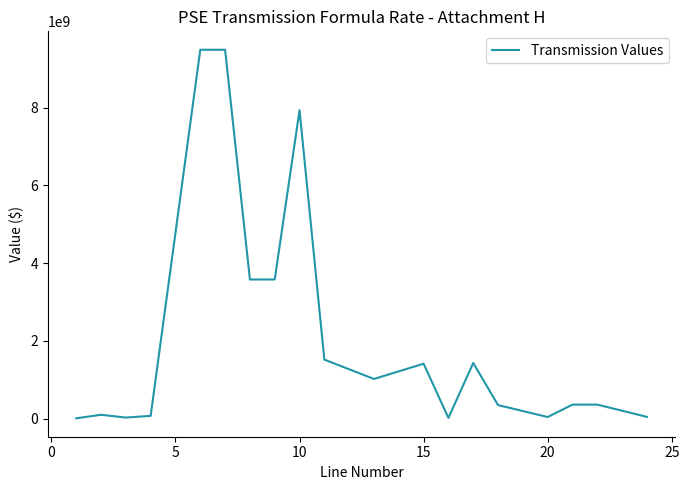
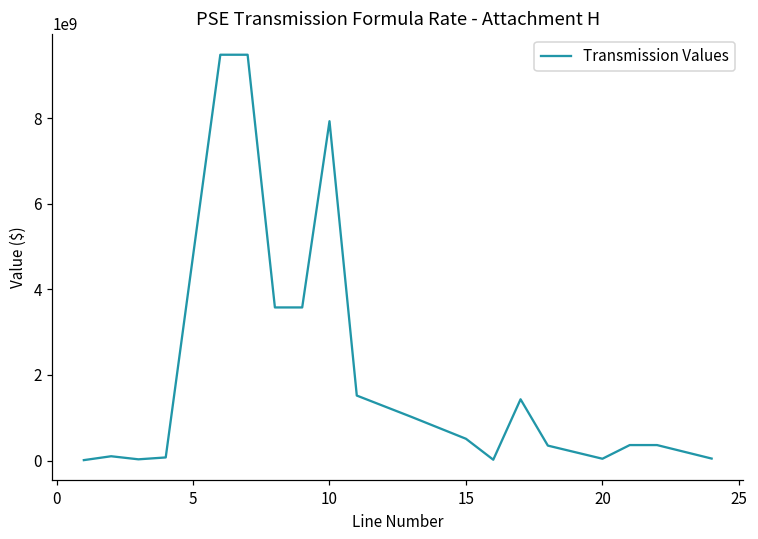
  {
    "10": 7900000000,
-   "15": 1400000000,
+   "15": 500000000,
    "20": 0
  }
